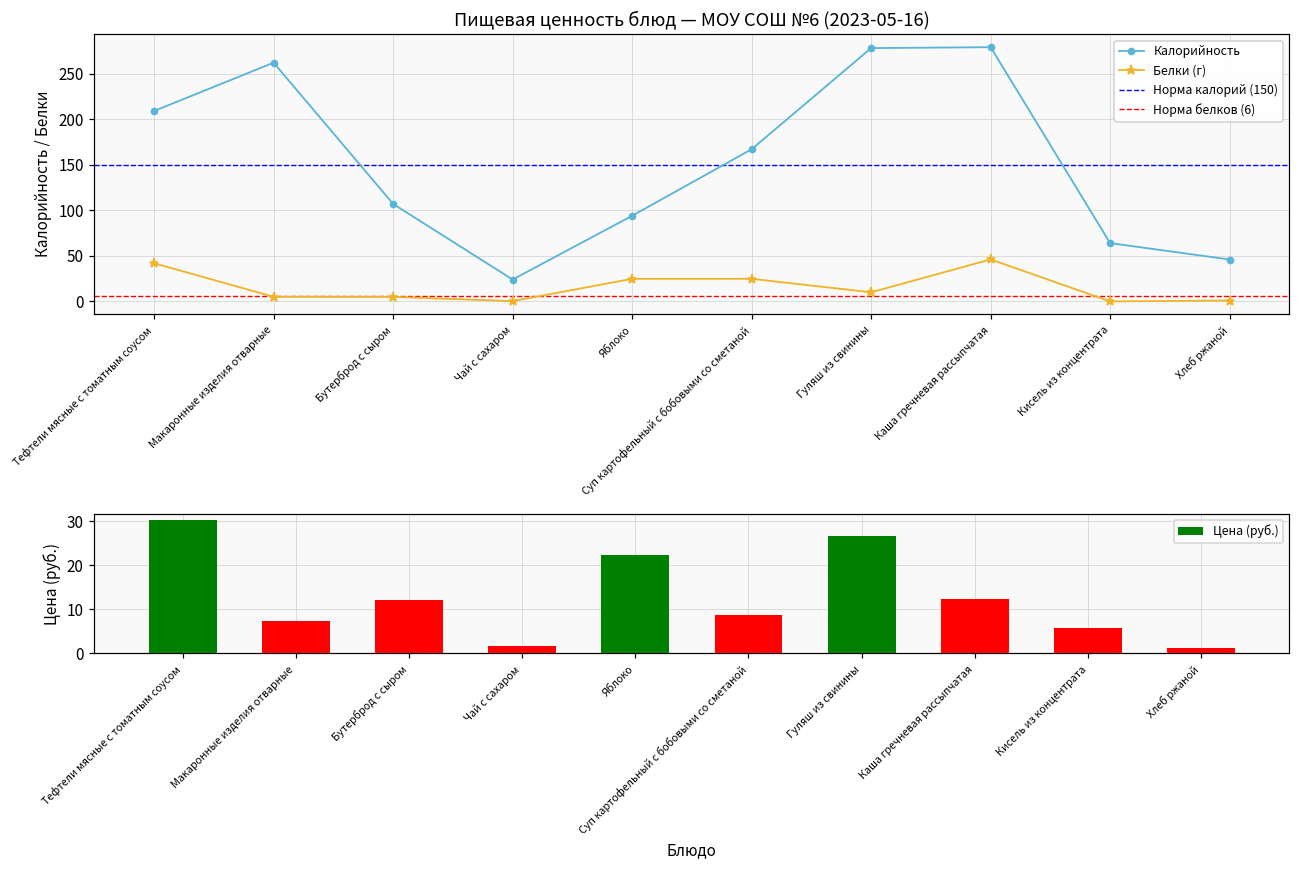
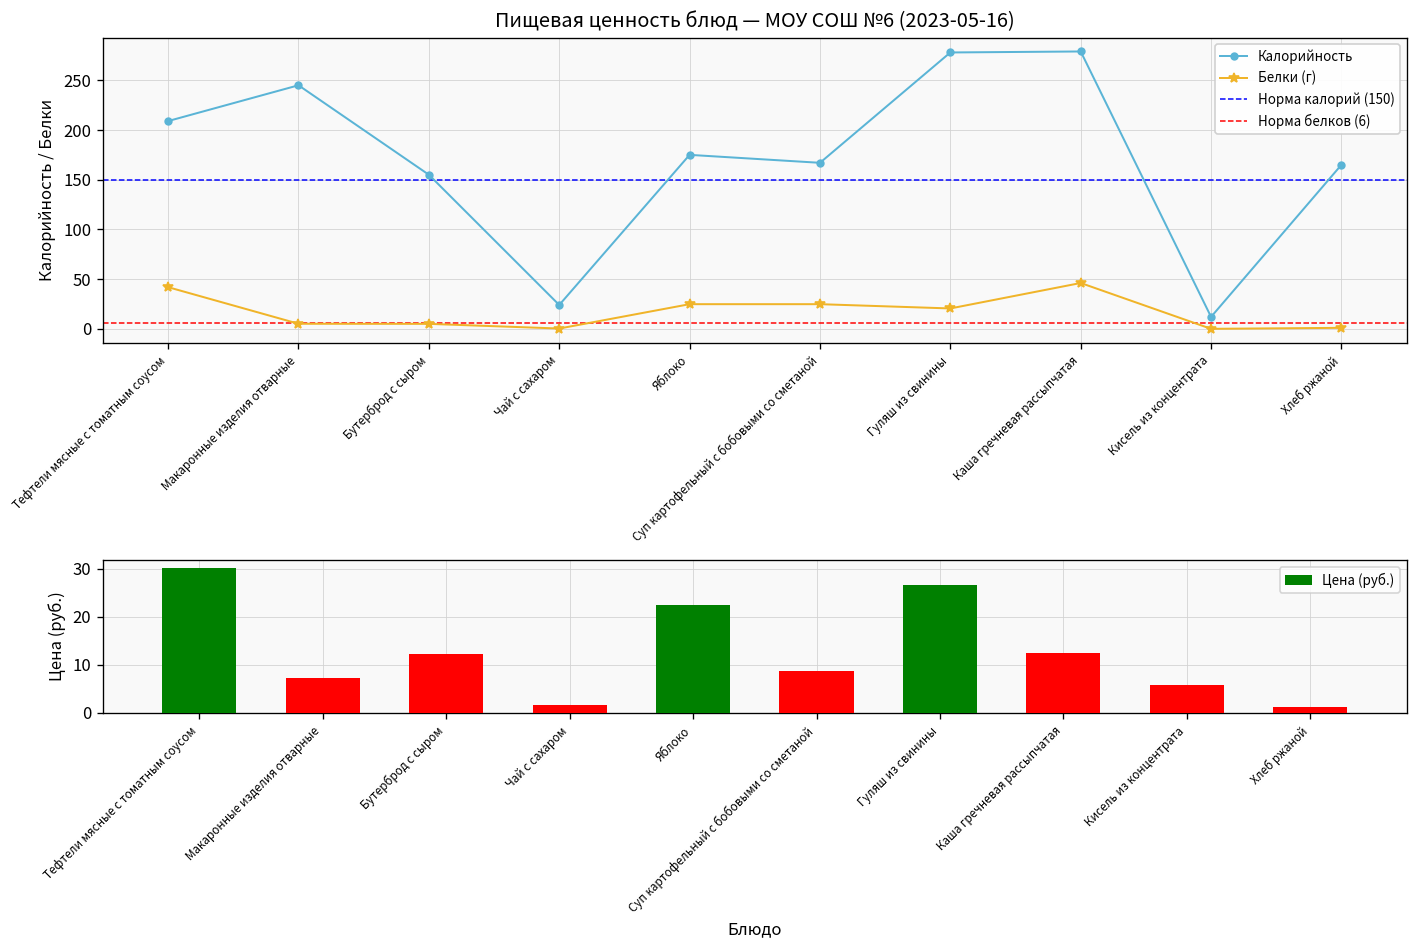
  {
    "Пищевая ценность блюд — МОУ СОШ №6 (2023-05-16)": {
      "Калорийность": {
        "Тефтели мясные с томатным соусом": 210,
-       "Макаронные изделия отварные": 260,
-       "Бутерброд с сыром": 110,
+       "Макаронные изделия отварные": 250,
+       "Бутерброд с сыром": 160,
        "Чай с сахаром": 20,
-       "Яблоко": 90,
+       "Яблоко": 180,
        "Суп картофельный с бобовыми со сметаной": 170,
        "Гуляш из свинины": 280,
        "Каша гречневая рассыпчатая": 280,
-       "Кисель из концентрата": 60,
-       "Хлеб ржаной": 50
+       "Кисель из концентрата": 10,
+       "Хлеб ржаной": 170
      },
      "Белки (г)": {
        "Тефтели мясные с томатным соусом": 40,
        "Макаронные изделия отварные": 10,
        "Бутерброд с сыром": 10,
        "Чай с сахаром": 0,
        "Яблоко": 20,
        "Суп картофельный с бобовыми со сметаной": 20,
-       "Гуляш из свинины": 10,
+       "Гуляш из свинины": 20,
        "Каша гречневая рассыпчатая": 50,
        "Кисель из концентрата": 0,
        "Хлеб ржаной": 0
      }
    }
  }
